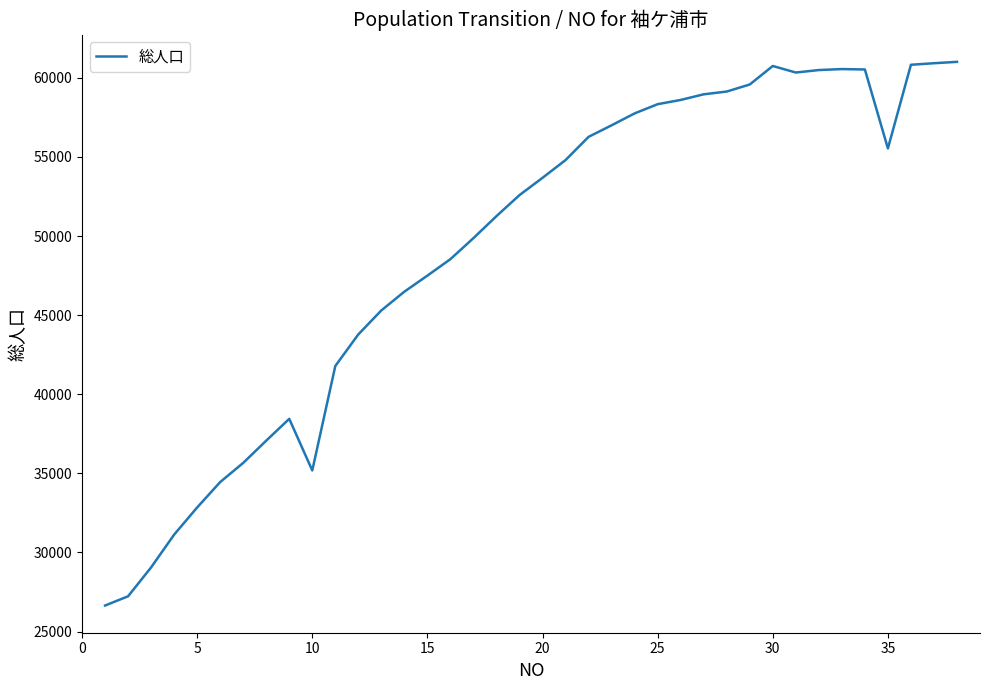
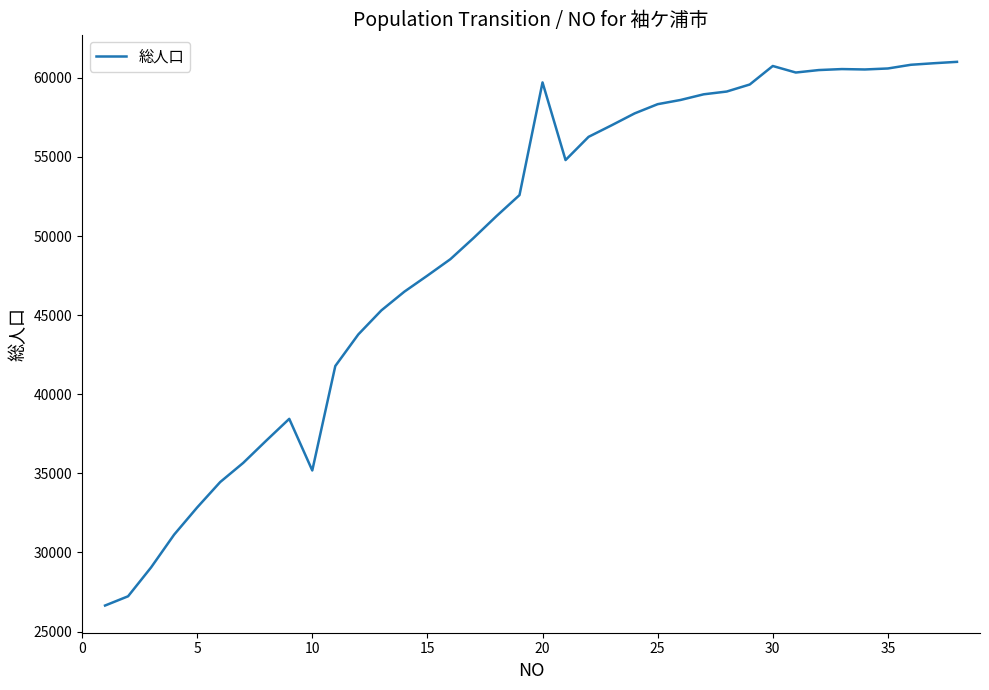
  {
    "5": 32800,
    "10": 35200,
    "15": 47500,
-   "20": 53700,
+   "20": 59700,
    "25": 58300,
    "30": 60700,
-   "35": 55500
+   "35": 60600
  }
